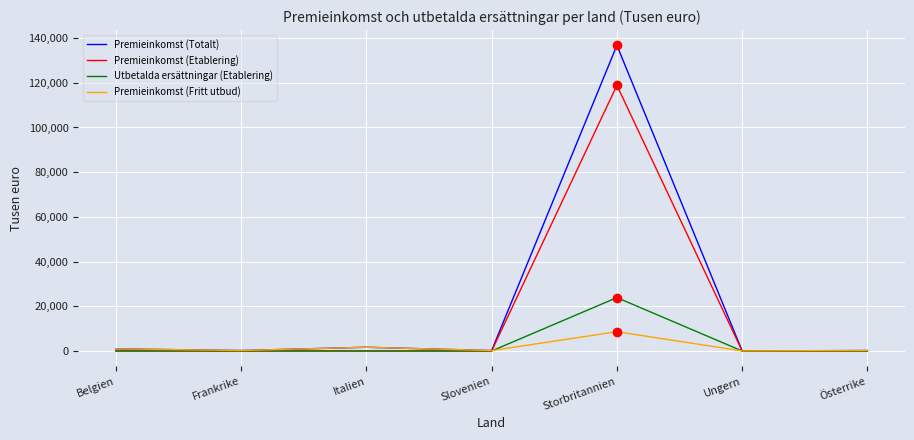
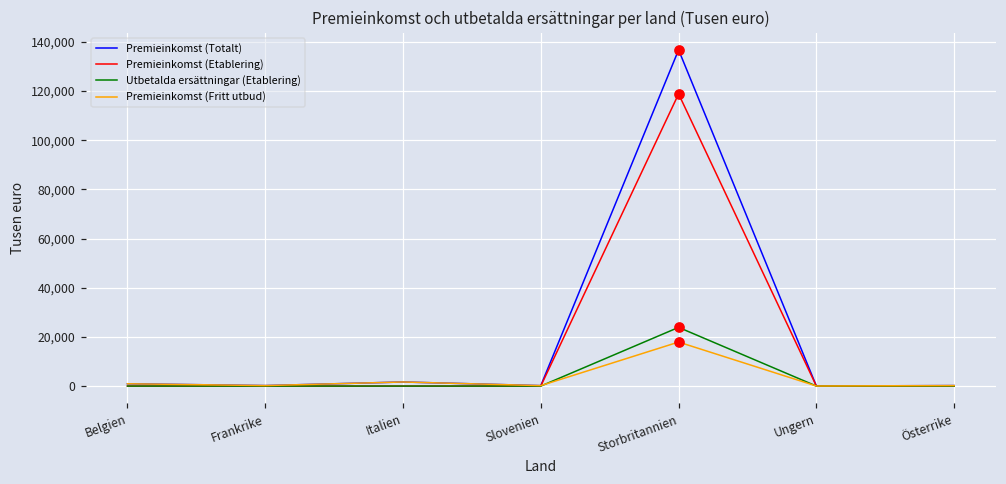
  {
    "Premieinkomst (Fritt utbud)": {
-     "Storbritannien": "9,000"
+     "Storbritannien": "18,000"
    }
  }
